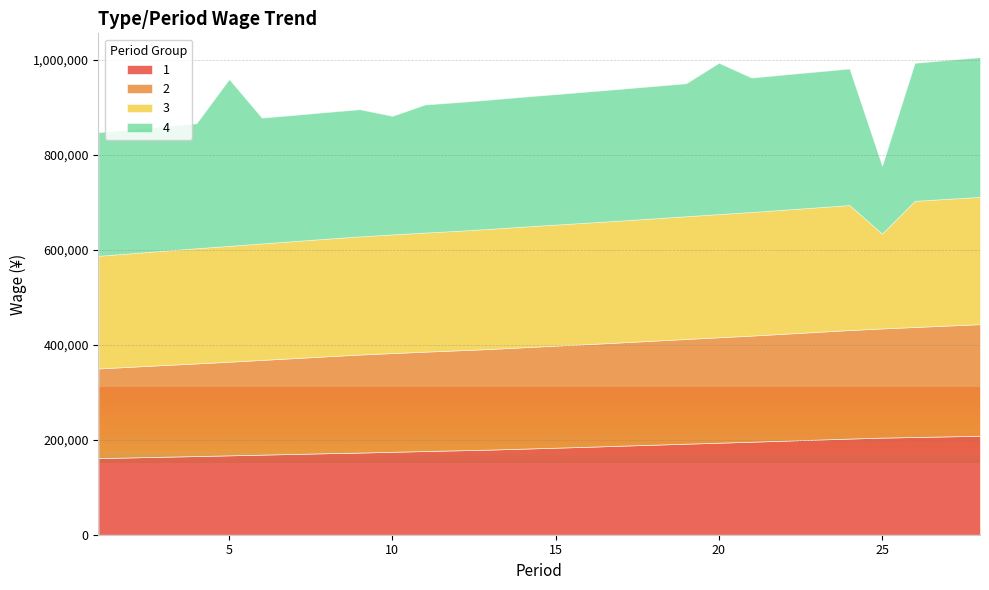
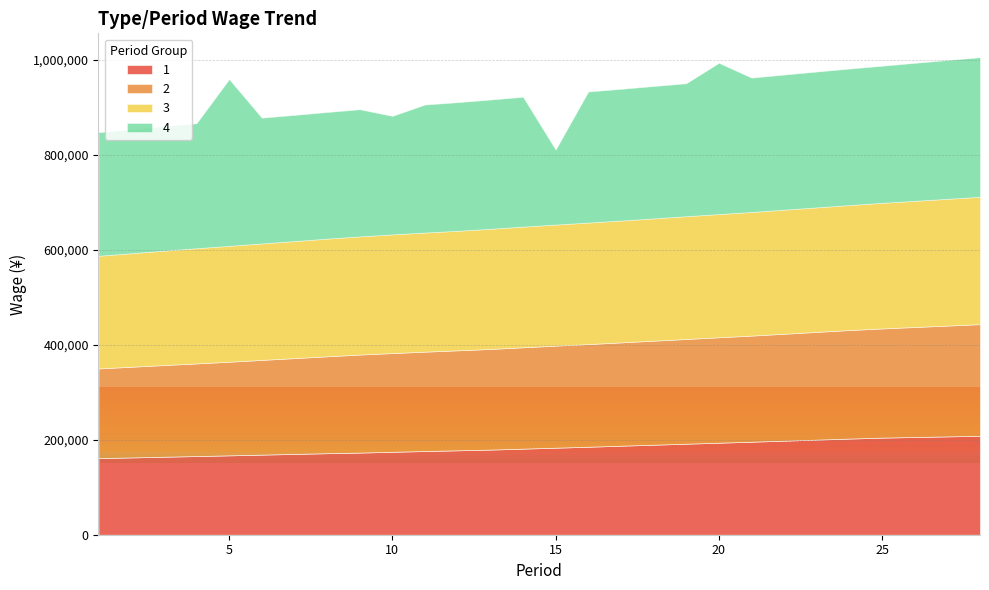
  {
    "3": {
      "5": "240,000",
      "10": "250,000",
      "15": "250,000",
      "20": "260,000",
-     "25": "200,000"
+     "25": "260,000"
    },
    "4": {
      "5": "350,000",
      "10": "250,000",
-     "15": "270,000",
+     "15": "160,000",
      "20": "320,000",
-     "25": "140,000"
+     "25": "290,000"
    }
  }
